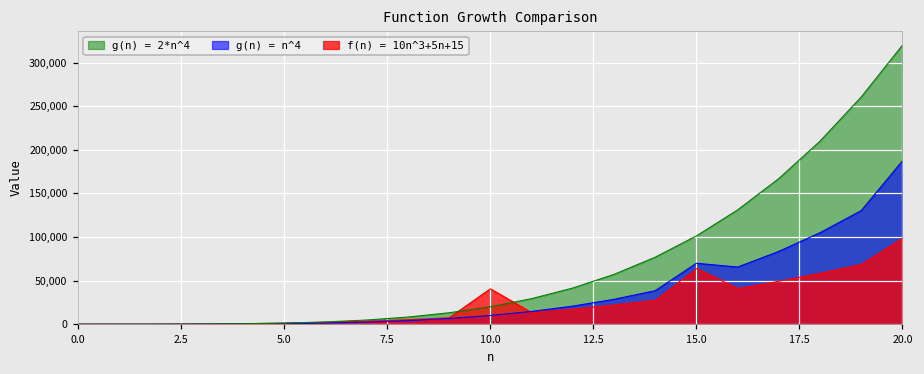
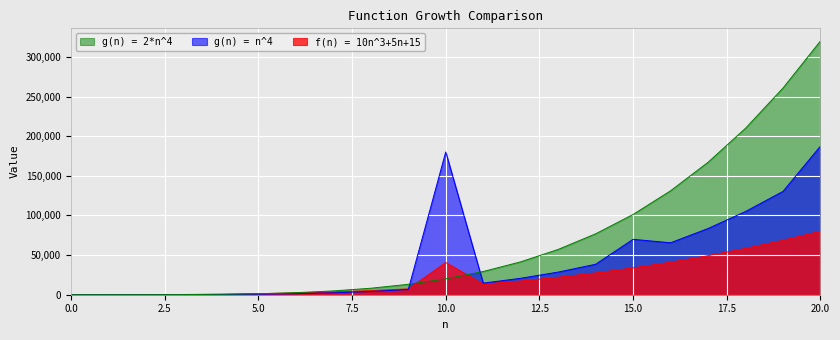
  {
    "g(n) = 2*n^4": {
      "10.0": "20,000",
      "15.0": "100,000",
      "20.0": "320,000"
    },
    "g(n) = n^4": {
-     "10.0": "10,000",
+     "10.0": "180,000",
      "15.0": "70,000",
      "20.0": "190,000"
    },
    "f(n) = 10n^3+5n+15": {
      "10.0": "40,000",
-     "15.0": "60,000",
-     "20.0": "100,000"
+     "15.0": "30,000",
+     "20.0": "80,000"
    }
  }
